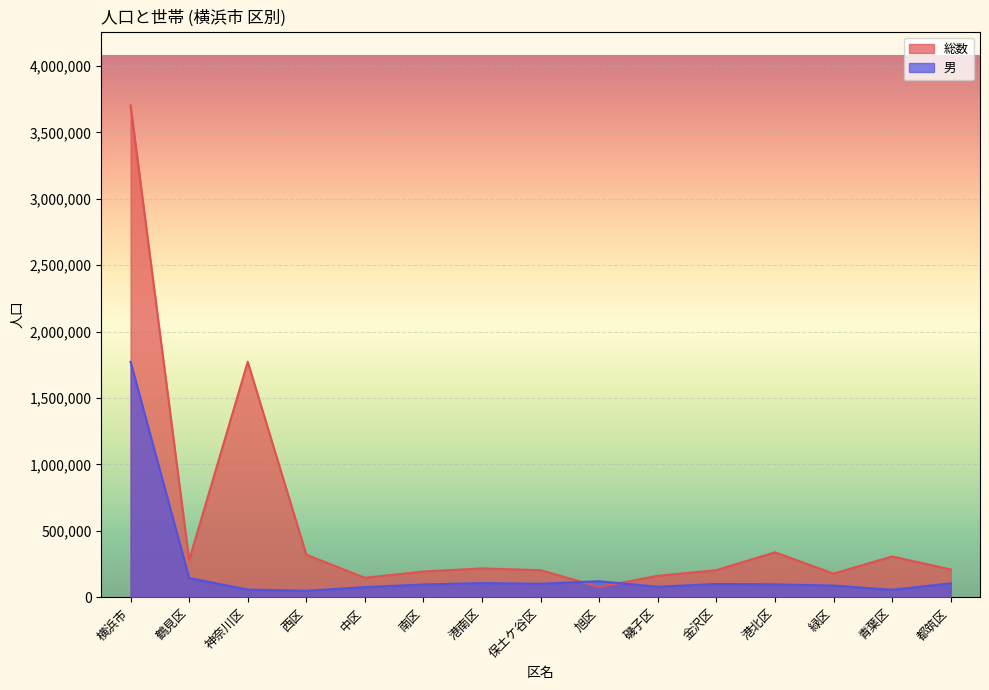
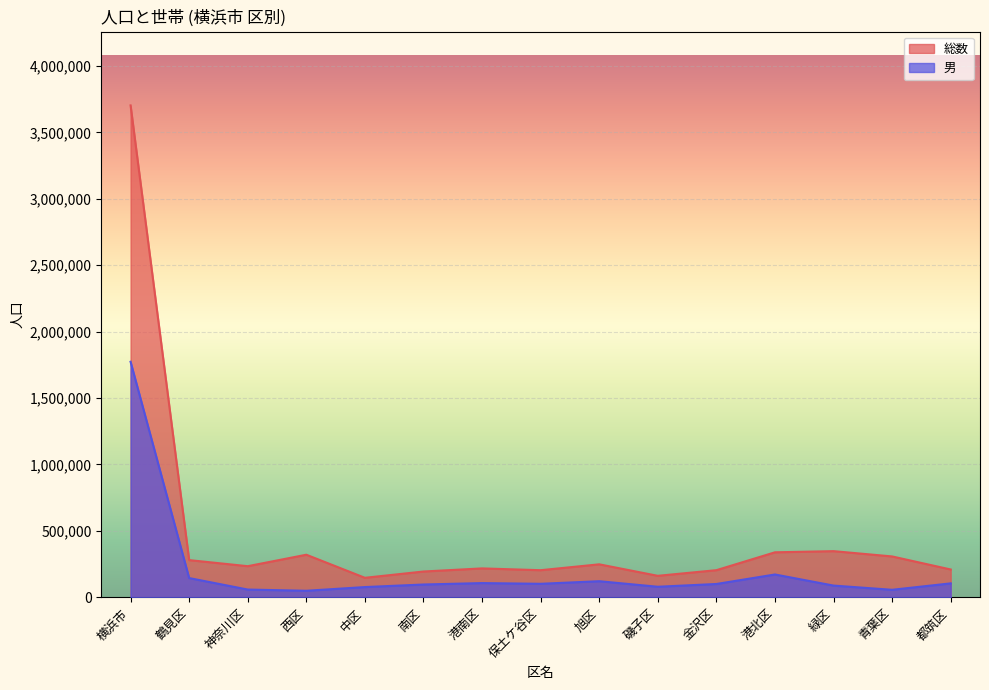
  {
    "総数": {
      "横浜市": "3,700,000",
      "鶴見区": "280,000",
-     "神奈川区": "1,770,000",
+     "神奈川区": "230,000",
      "西区": "320,000",
      "中区": "150,000",
      "南区": "190,000",
      "港南区": "220,000",
      "保土ケ谷区": "200,000",
-     "旭区": "80,000",
+     "旭区": "250,000",
      "磯子区": "160,000",
      "金沢区": "200,000",
      "港北区": "340,000",
-     "緑区": "180,000",
+     "緑区": "350,000",
      "青葉区": "310,000",
      "都筑区": "210,000"
    },
    "男": {
      "横浜市": "1,770,000",
      "鶴見区": "150,000",
      "神奈川区": "60,000",
      "西区": "50,000",
      "中区": "80,000",
      "南区": "100,000",
      "港南区": "110,000",
      "保土ケ谷区": "100,000",
      "旭区": "120,000",
      "磯子区": "80,000",
      "金沢区": "100,000",
-     "港北区": "100,000",
+     "港北区": "170,000",
      "緑区": "90,000",
      "青葉区": "60,000",
      "都筑区": "110,000"
    }
  }
